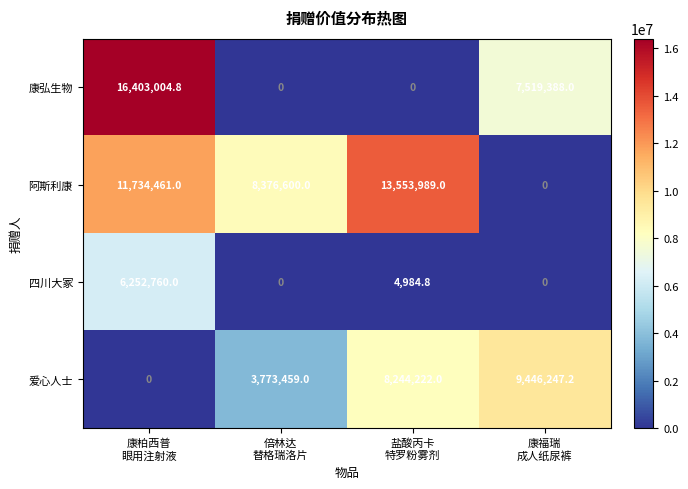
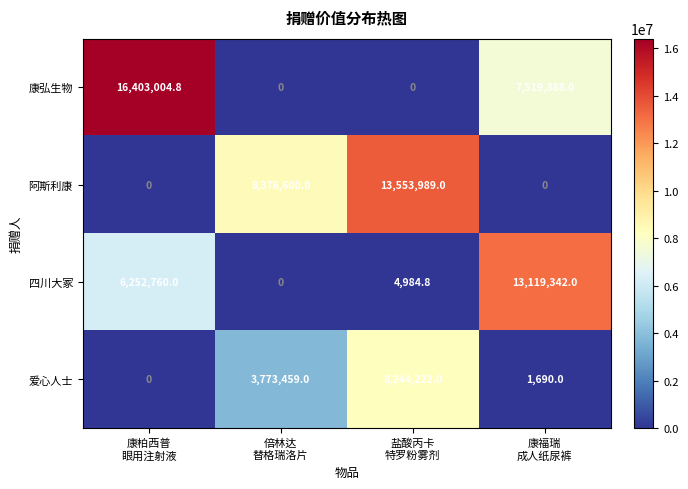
  {
    "康弘生物": {
      "康柏西普 眼用注射液": "16,403,004.8",
      "倍林达 替格瑞洛片": "0",
      "盐酸丙卡 特罗粉雾剂": "0"
    },
    "阿斯利康": {
-     "康柏西普 眼用注射液": "11,734,461.0",
+     "康柏西普 眼用注射液": "0",
      "倍林达 替格瑞洛片": "8,376,600.0",
      "盐酸丙卡 特罗粉雾剂": "13,553,989.0",
      "康福瑞 成人纸尿裤": "0"
    },
    "四川大冢": {
      "倍林达 替格瑞洛片": "0",
      "盐酸丙卡 特罗粉雾剂": "4,984.8",
-     "康福瑞 成人纸尿裤": "0"
+     "康福瑞 成人纸尿裤": "13,119,342.0"
    },
    "爱心人士": {
      "康柏西普 眼用注射液": "0",
      "倍林达 替格瑞洛片": "3,773,459.0",
      "盐酸丙卡 特罗粉雾剂": "8,244,222.0",
-     "康福瑞 成人纸尿裤": "9,446,247.2"
+     "康福瑞 成人纸尿裤": "1,690.0"
    }
  }
